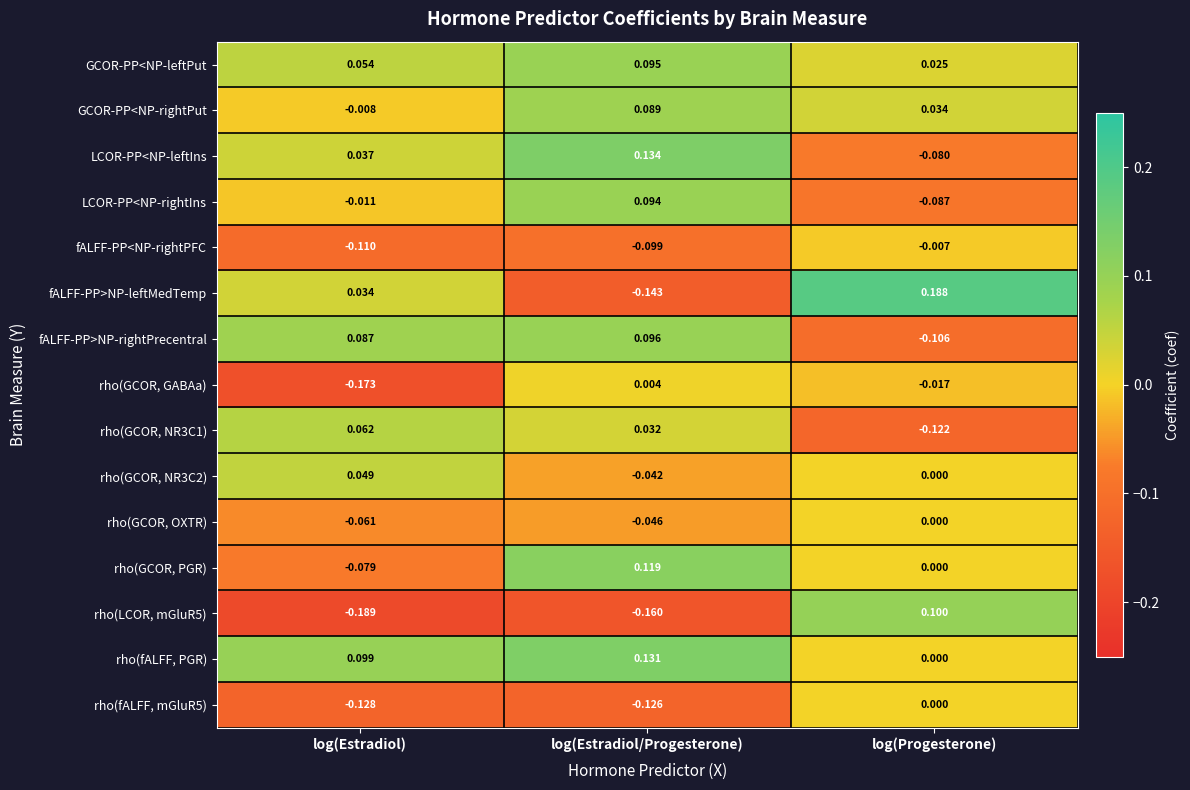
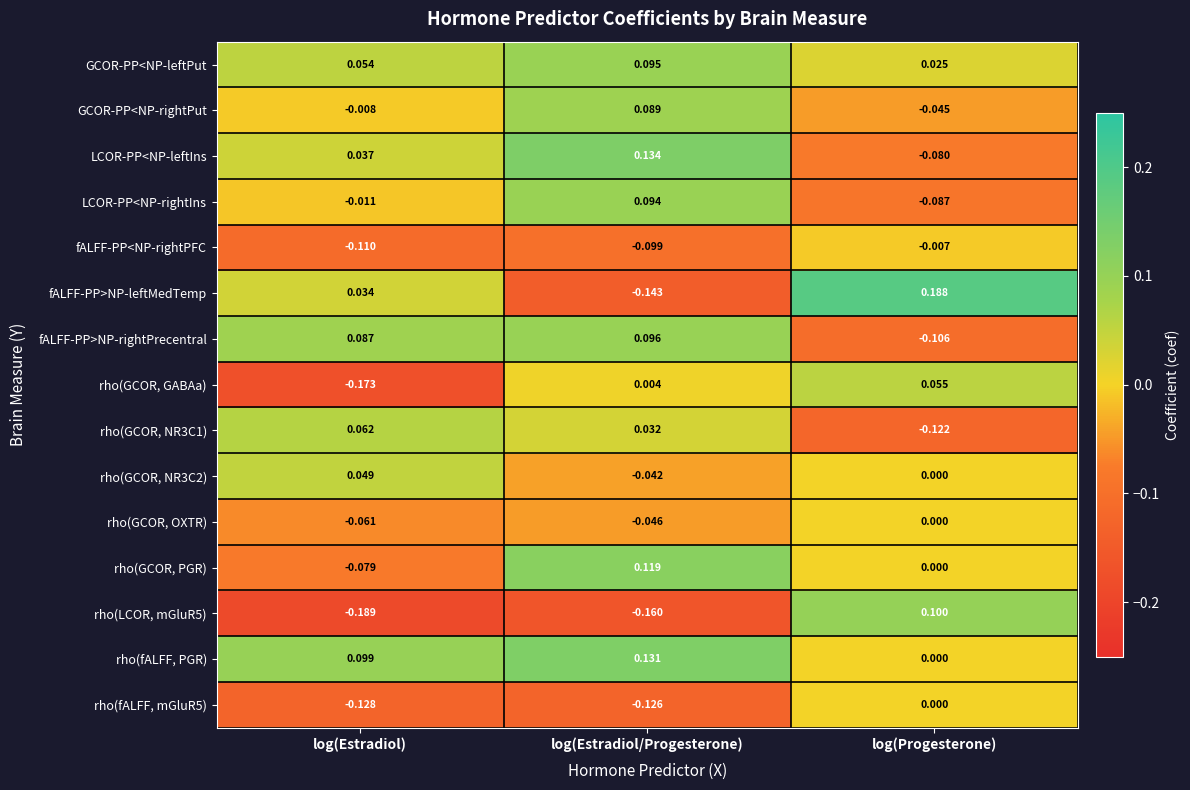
  {
    "GCOR-PP<NP-leftPut": {
      "log(Estradiol)": 0.054,
      "log(Estradiol/Progesterone)": 0.095,
      "log(Progesterone)": 0.025
    },
    "GCOR-PP<NP-rightPut": {
      "log(Estradiol)": -0.008,
      "log(Estradiol/Progesterone)": 0.089,
-     "log(Progesterone)": 0.034
+     "log(Progesterone)": -0.045
    },
    "LCOR-PP<NP-leftIns": {
      "log(Estradiol)": 0.037,
      "log(Estradiol/Progesterone)": 0.134,
      "log(Progesterone)": -0.080
    },
    "LCOR-PP<NP-rightIns": {
      "log(Estradiol)": -0.011,
      "log(Estradiol/Progesterone)": 0.094,
      "log(Progesterone)": -0.087
    },
    "fALFF-PP<NP-rightPFC": {
      "log(Estradiol)": -0.110,
      "log(Estradiol/Progesterone)": -0.099,
      "log(Progesterone)": -0.007
    },
    "fALFF-PP>NP-leftMedTemp": {
      "log(Estradiol)": 0.034,
      "log(Estradiol/Progesterone)": -0.143,
      "log(Progesterone)": 0.188
    },
    "fALFF-PP>NP-rightPrecentral": {
      "log(Estradiol)": 0.087,
      "log(Estradiol/Progesterone)": 0.096,
      "log(Progesterone)": -0.106
    },
    "rho(GCOR, GABAa)": {
      "log(Estradiol)": -0.173,
      "log(Estradiol/Progesterone)": 0.004,
-     "log(Progesterone)": -0.017
+     "log(Progesterone)": 0.055
    },
    "rho(GCOR, NR3C1)": {
      "log(Estradiol)": 0.062,
      "log(Estradiol/Progesterone)": 0.032,
      "log(Progesterone)": -0.122
    },
    "rho(GCOR, NR3C2)": {
      "log(Estradiol)": 0.049,
      "log(Estradiol/Progesterone)": -0.042,
      "log(Progesterone)": 0.000
    },
    "rho(GCOR, OXTR)": {
      "log(Estradiol)": -0.061,
      "log(Estradiol/Progesterone)": -0.046,
      "log(Progesterone)": 0.000
    },
    "rho(GCOR, PGR)": {
      "log(Estradiol)": -0.079,
      "log(Estradiol/Progesterone)": 0.119,
      "log(Progesterone)": 0.000
    },
    "rho(LCOR, mGluR5)": {
      "log(Estradiol)": -0.189,
      "log(Estradiol/Progesterone)": -0.160,
      "log(Progesterone)": 0.100
    },
    "rho(fALFF, PGR)": {
      "log(Estradiol)": 0.099,
      "log(Estradiol/Progesterone)": 0.131,
      "log(Progesterone)": 0.000
    },
    "rho(fALFF, mGluR5)": {
      "log(Estradiol)": -0.128,
      "log(Estradiol/Progesterone)": -0.126,
      "log(Progesterone)": 0.000
    }
  }
